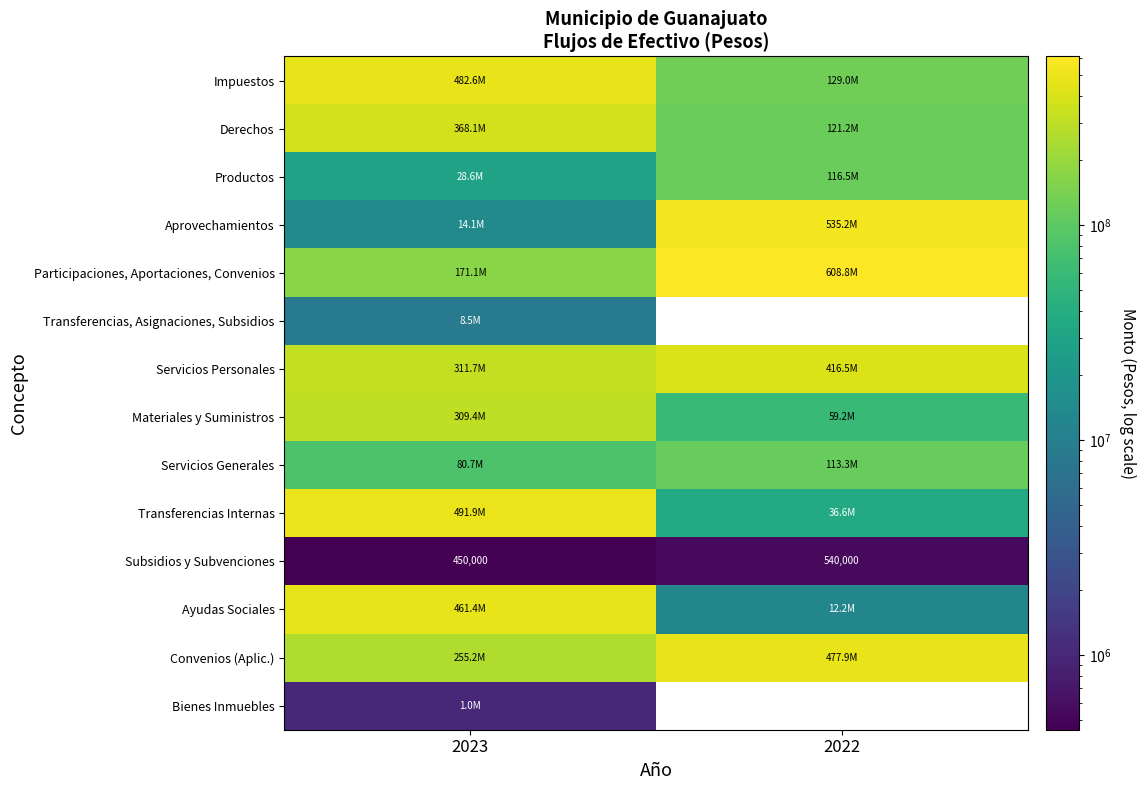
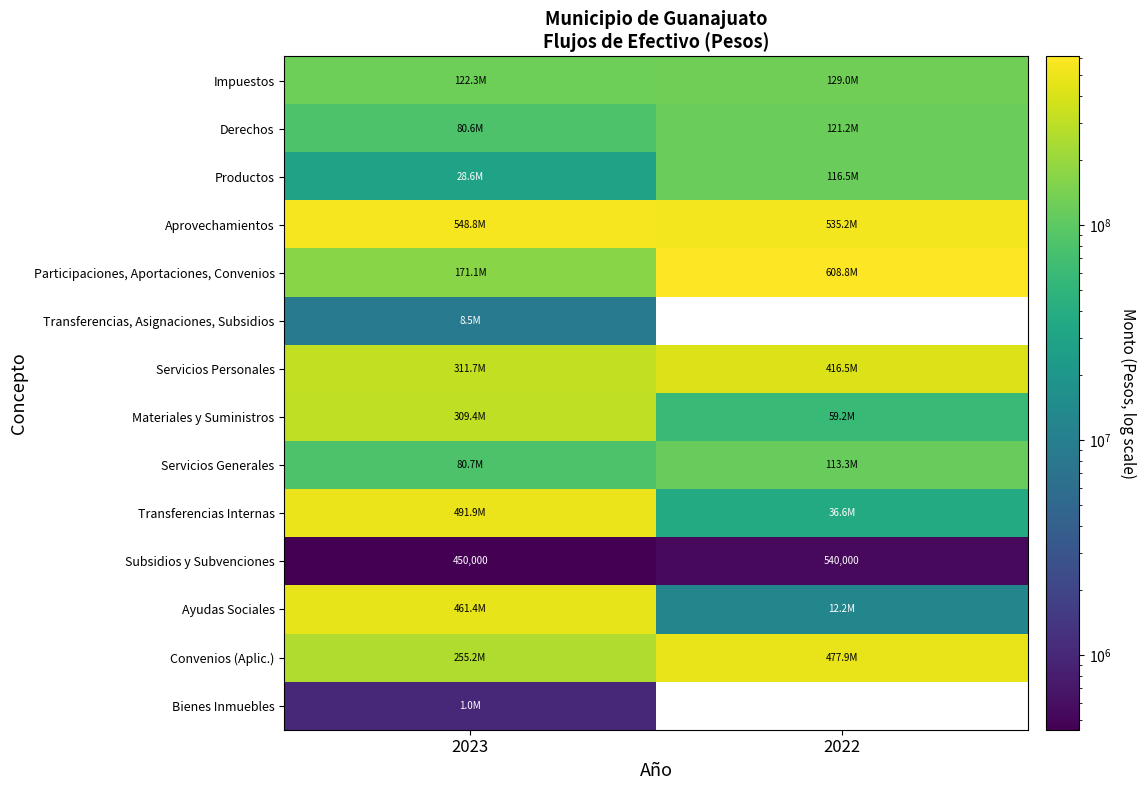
  {
    "Impuestos": {
-     "2023": "482.6M",
+     "2023": "122.3M",
      "2022": "129.0M"
    },
    "Derechos": {
-     "2023": "368.1M",
+     "2023": "80.6M",
      "2022": "121.2M"
    },
    "Productos": {
      "2023": "28.6M",
      "2022": "116.5M"
    },
    "Aprovechamientos": {
-     "2023": "14.1M",
+     "2023": "548.8M",
      "2022": "535.2M"
    },
    "Participaciones, Aportaciones, Convenios": {
      "2023": "171.1M",
      "2022": "608.8M"
    },
    "Transferencias, Asignaciones, Subsidios": {
      "2023": "8.5M"
    },
    "Servicios Personales": {
      "2023": "311.7M",
      "2022": "416.5M"
    },
    "Materiales y Suministros": {
      "2023": "309.4M",
      "2022": "59.2M"
    },
    "Servicios Generales": {
      "2023": "80.7M",
      "2022": "113.3M"
    },
    "Transferencias Internas": {
      "2023": "491.9M",
      "2022": "36.6M"
    },
    "Subsidios y Subvenciones": {
      "2023": "450,000",
      "2022": "540,000"
    },
    "Ayudas Sociales": {
      "2023": "461.4M",
      "2022": "12.2M"
    },
    "Convenios (Aplic.)": {
      "2023": "255.2M",
      "2022": "477.9M"
    },
    "Bienes Inmuebles": {
      "2023": "1.0M"
    }
  }
